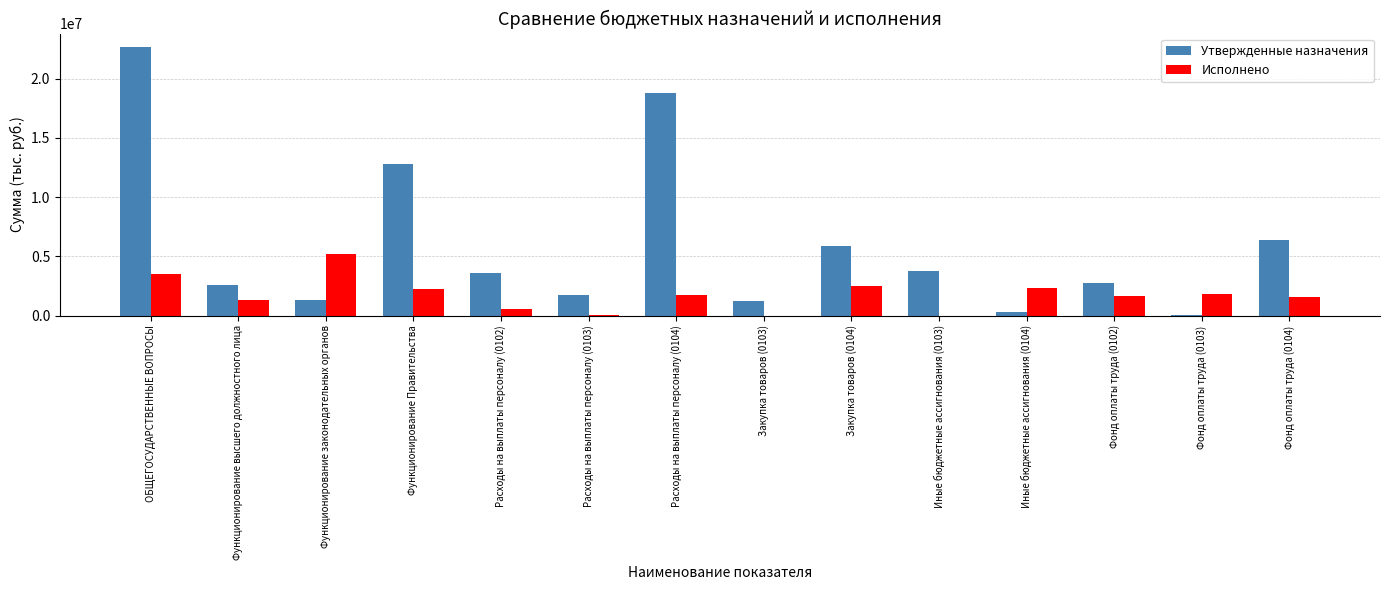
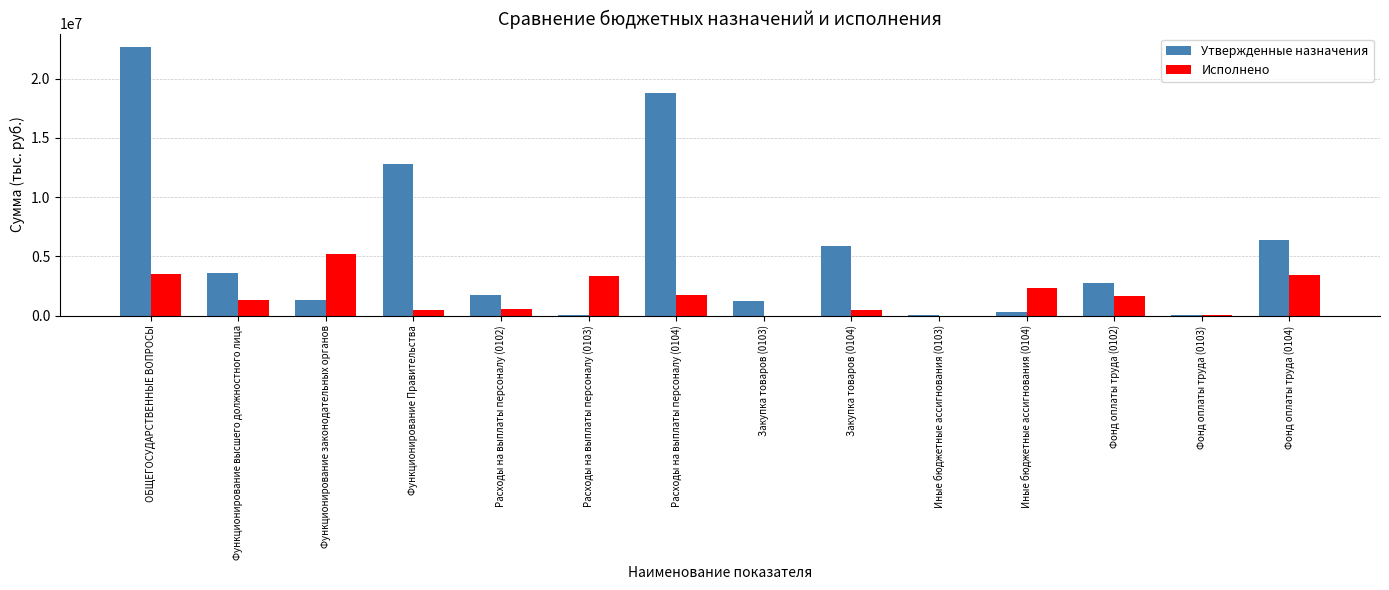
  {
    "Утвержденные назначения": {
      "ОБЩЕГОСУДАРСТВЕННЫЕ ВОПРОСЫ": 22700000,
-     "Функционирование высшего должностного лица": 2600000,
+     "Функционирование высшего должностного лица": 3600000,
      "Функционирование законодательных органов": 1300000,
      "Функционирование Правительства": 12800000,
-     "Расходы на выплаты персоналу (0102)": 3600000,
-     "Расходы на выплаты персоналу (0103)": 1800000,
+     "Расходы на выплаты персоналу (0102)": 1700000,
+     "Расходы на выплаты персоналу (0103)": 100000,
      "Расходы на выплаты персоналу (0104)": 18800000,
      "Закупка товаров (0103)": 1200000,
      "Закупка товаров (0104)": 5900000,
-     "Иные бюджетные ассигнования (0103)": 3800000,
+     "Иные бюджетные ассигнования (0103)": 0,
      "Иные бюджетные ассигнования (0104)": 300000,
      "Фонд оплаты труда (0102)": 2700000,
      "Фонд оплаты труда (0104)": 6400000
    },
    "Исполнено": {
      "ОБЩЕГОСУДАРСТВЕННЫЕ ВОПРОСЫ": 3500000,
      "Функционирование высшего должностного лица": 1300000,
      "Функционирование законодательных органов": 5200000,
-     "Функционирование Правительства": 2300000,
+     "Функционирование Правительства": 500000,
      "Расходы на выплаты персоналу (0102)": 600000,
-     "Расходы на выплаты персоналу (0103)": 100000,
+     "Расходы на выплаты персоналу (0103)": 3400000,
      "Расходы на выплаты персоналу (0104)": 1800000,
-     "Закупка товаров (0104)": 2500000,
+     "Закупка товаров (0104)": 500000,
      "Иные бюджетные ассигнования (0104)": 2300000,
      "Фонд оплаты труда (0102)": 1700000,
-     "Фонд оплаты труда (0103)": 1800000,
-     "Фонд оплаты труда (0104)": 1600000
+     "Фонд оплаты труда (0103)": 0,
+     "Фонд оплаты труда (0104)": 3400000
    }
  }
